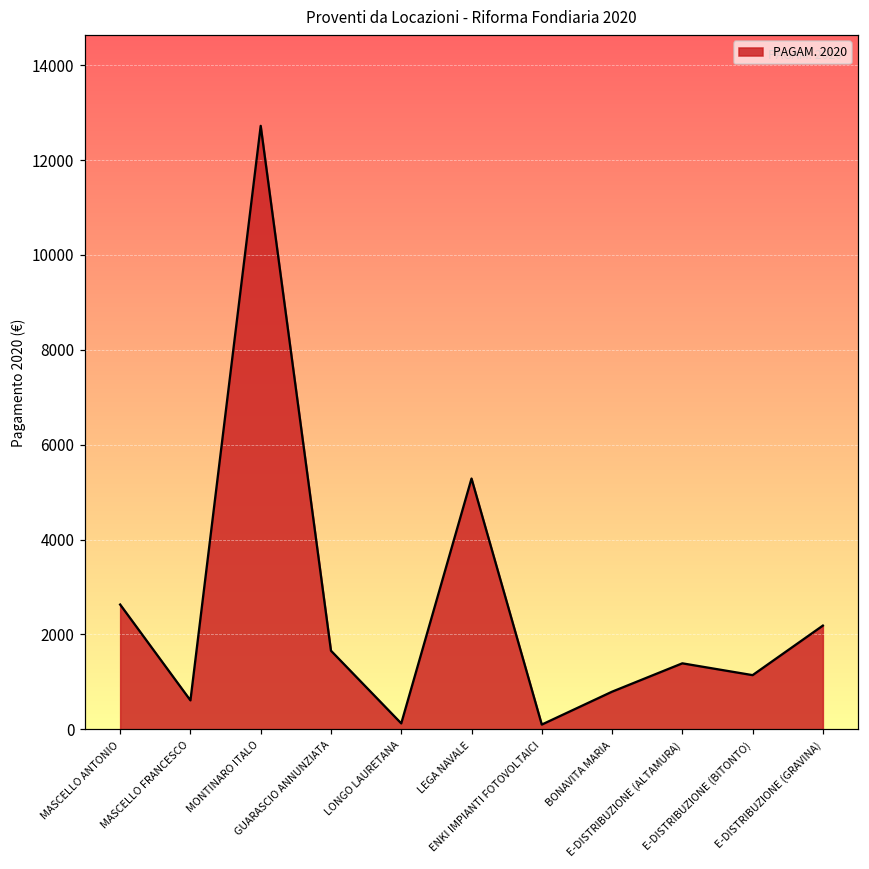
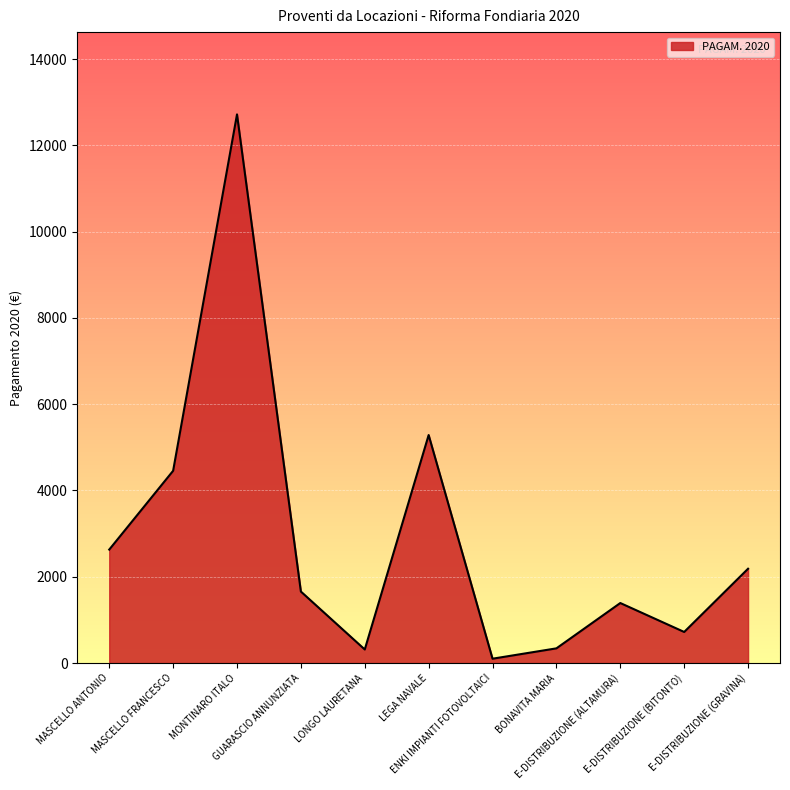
  {
    "MASCELLO ANTONIO": 2600,
-   "MASCELLO FRANCESCO": 600,
+   "MASCELLO FRANCESCO": 4500,
    "MONTINARO ITALO": 12700,
    "GUARASCIO ANNUNZIATA": 1700,
-   "LONGO LAURETANA": 100,
+   "LONGO LAURETANA": 300,
    "LEGA NAVALE": 5300,
    "ENKI IMPIANTI FOTOVOLTAICI": 100,
-   "BONAVITA MARIA": 800,
+   "BONAVITA MARIA": 300,
    "E-DISTRIBUZIONE (ALTAMURA)": 1400,
-   "E-DISTRIBUZIONE (BITONTO)": 1100,
+   "E-DISTRIBUZIONE (BITONTO)": 700,
    "E-DISTRIBUZIONE (GRAVINA)": 2200
  }
